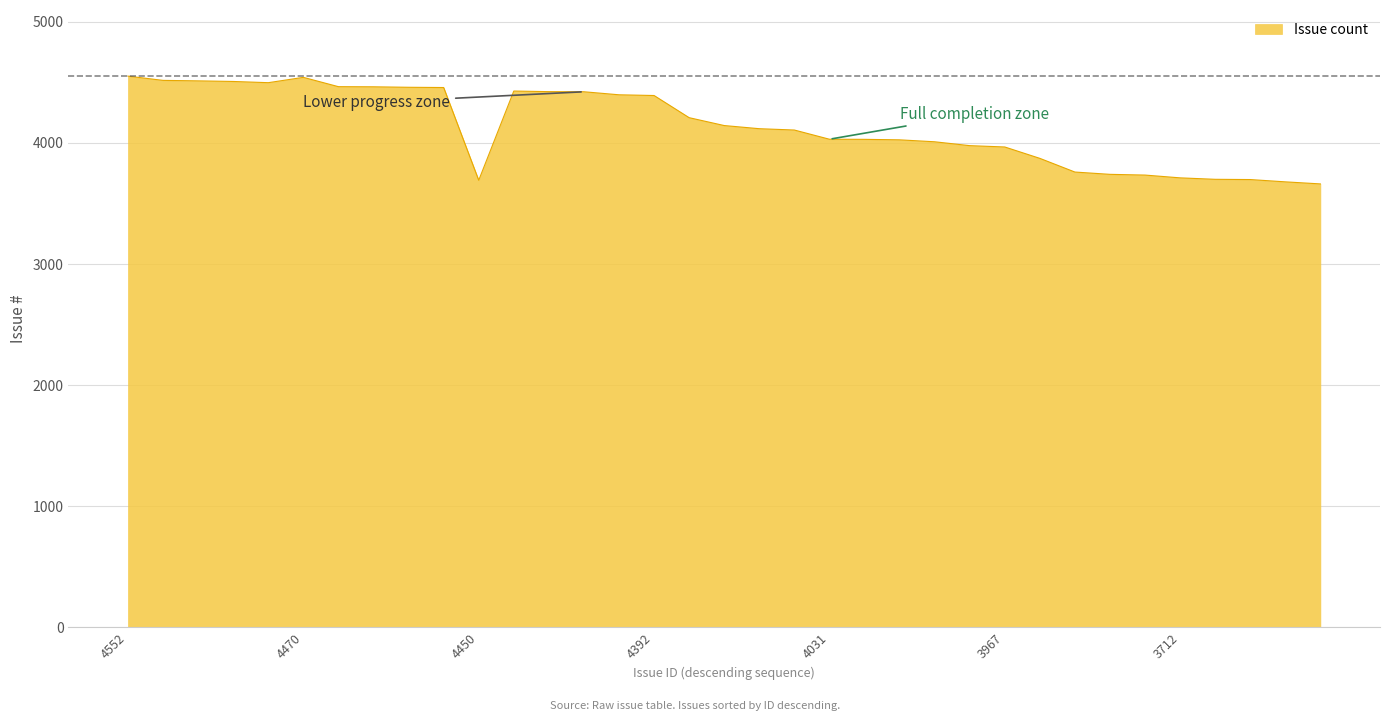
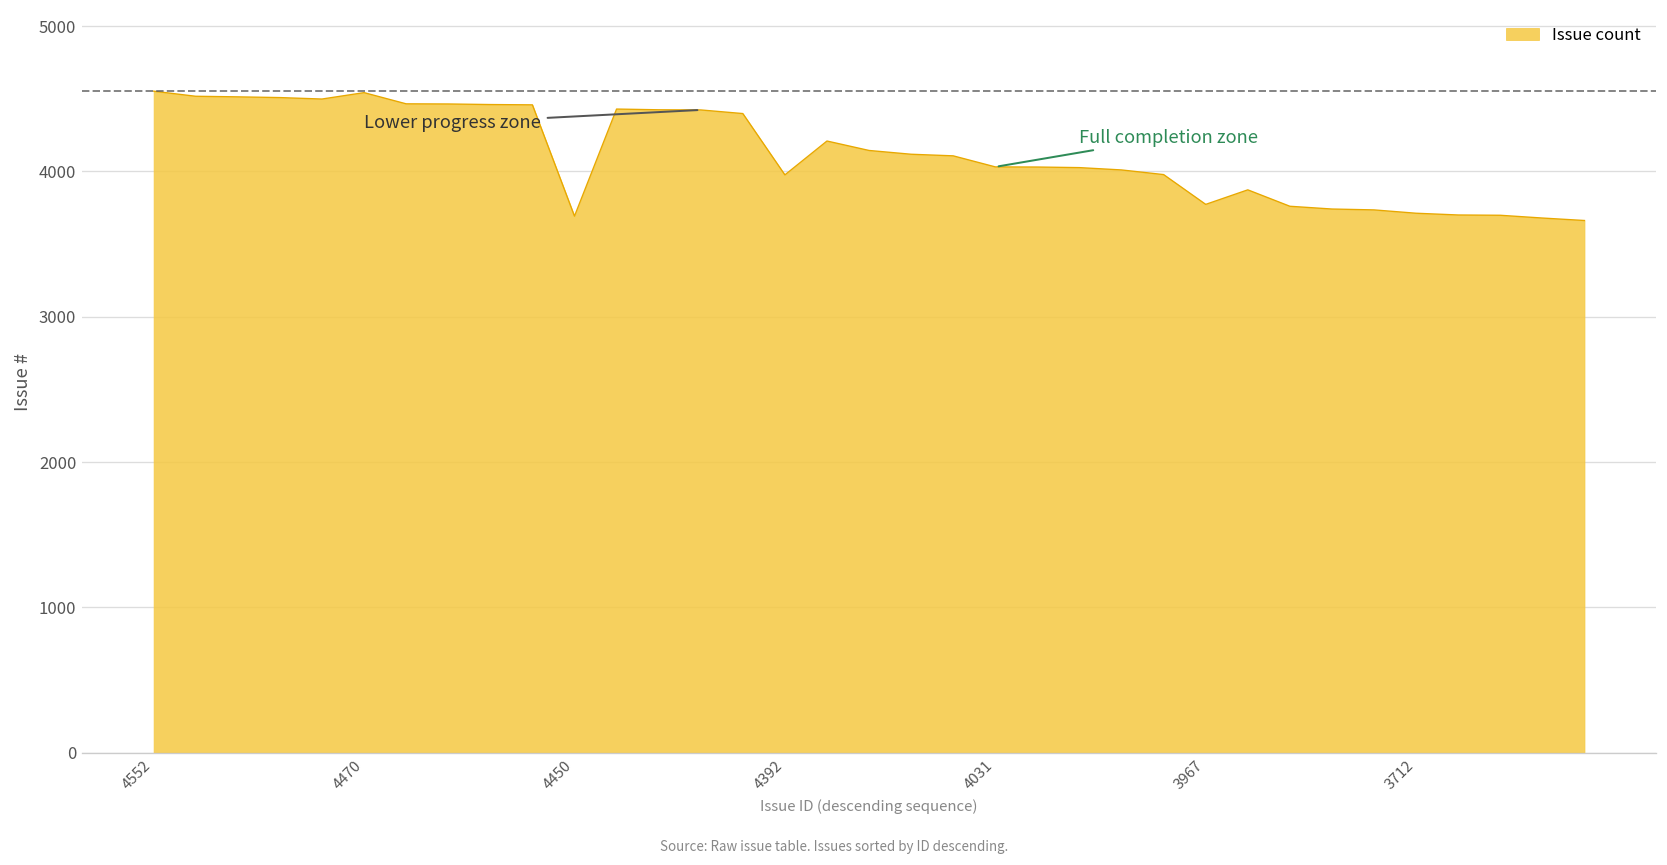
  {
    "4552": 4550,
    "4470": 4540,
    "4450": 3690,
-   "4392": 4390,
+   "4392": 3980,
    "4031": 4030,
-   "3967": 3970,
+   "3967": 3770,
    "3712": 3710
  }
